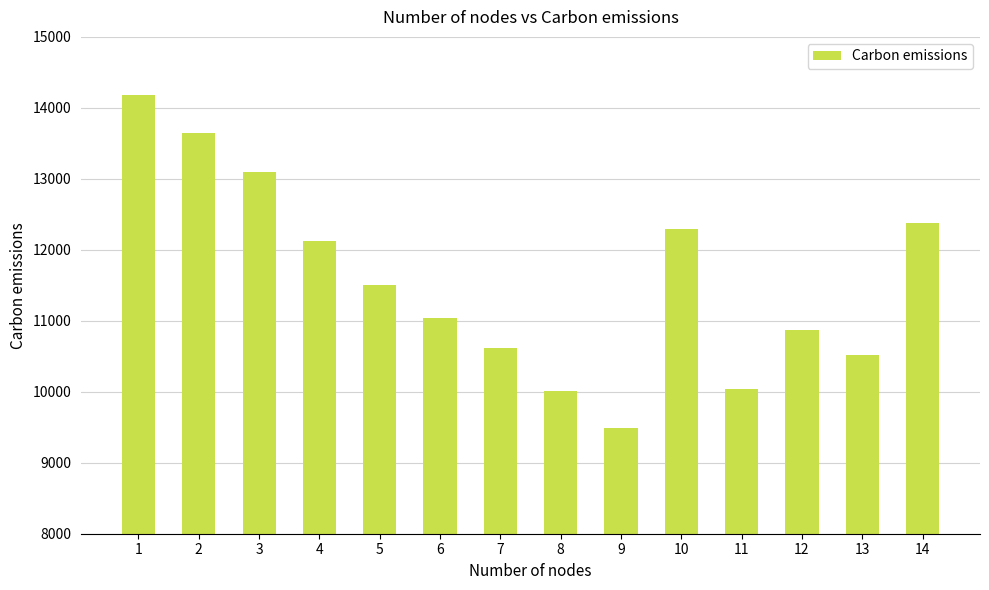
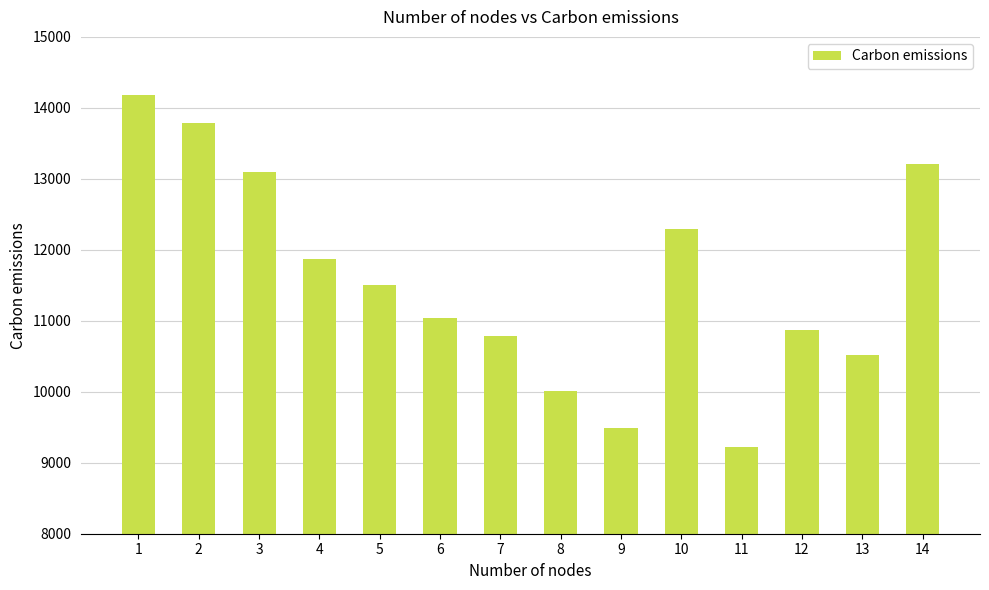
  {
    "1": 14200,
-   "2": 13600,
+   "2": 13800,
    "3": 13100,
-   "4": 12100,
+   "4": 11900,
    "5": 11500,
    "6": 11000,
-   "7": 10600,
+   "7": 10800,
    "8": 10000,
    "9": 9500,
    "10": 12300,
-   "11": 10000,
+   "11": 9200,
    "12": 10900,
    "13": 10500,
-   "14": 12400
+   "14": 13200
  }
